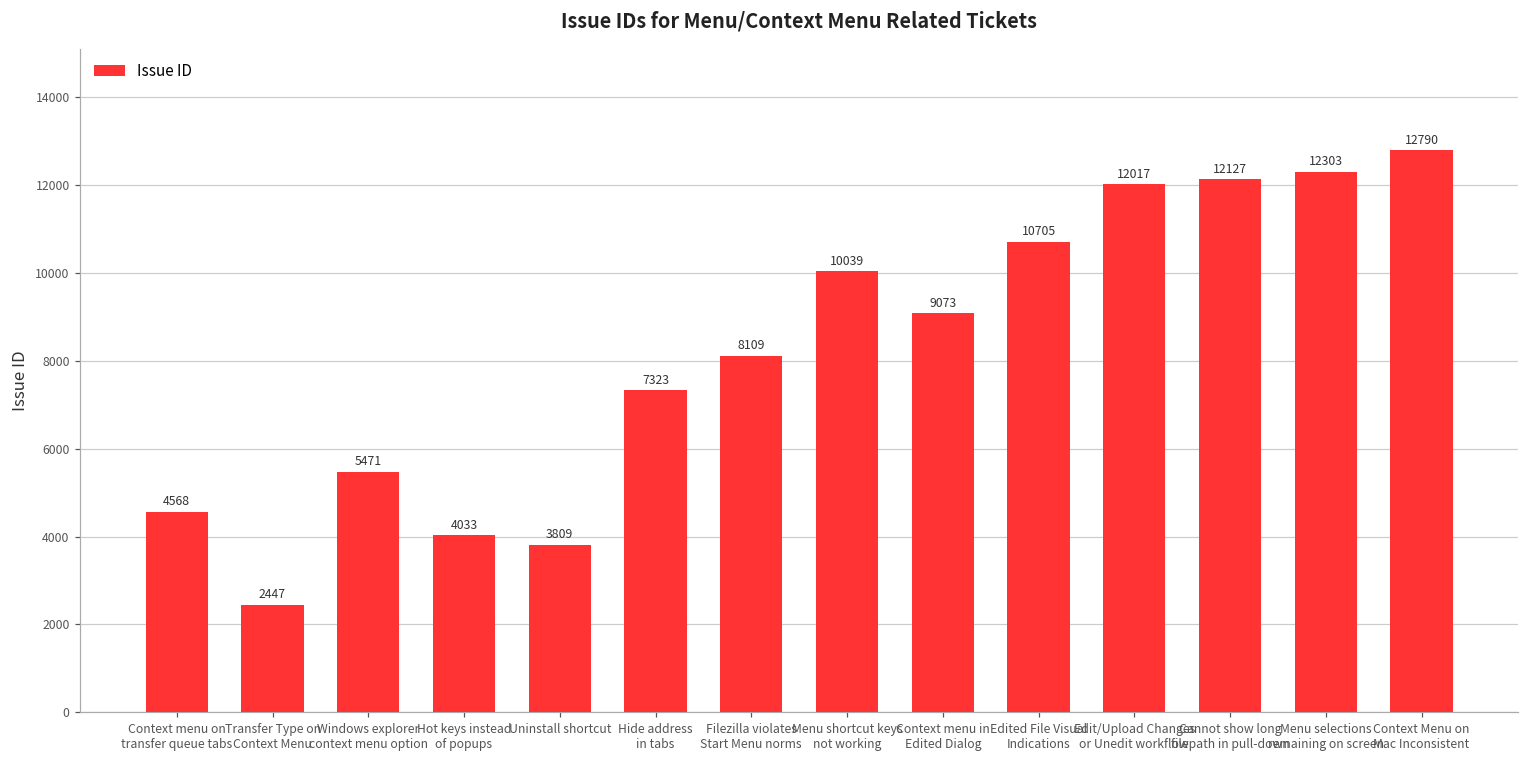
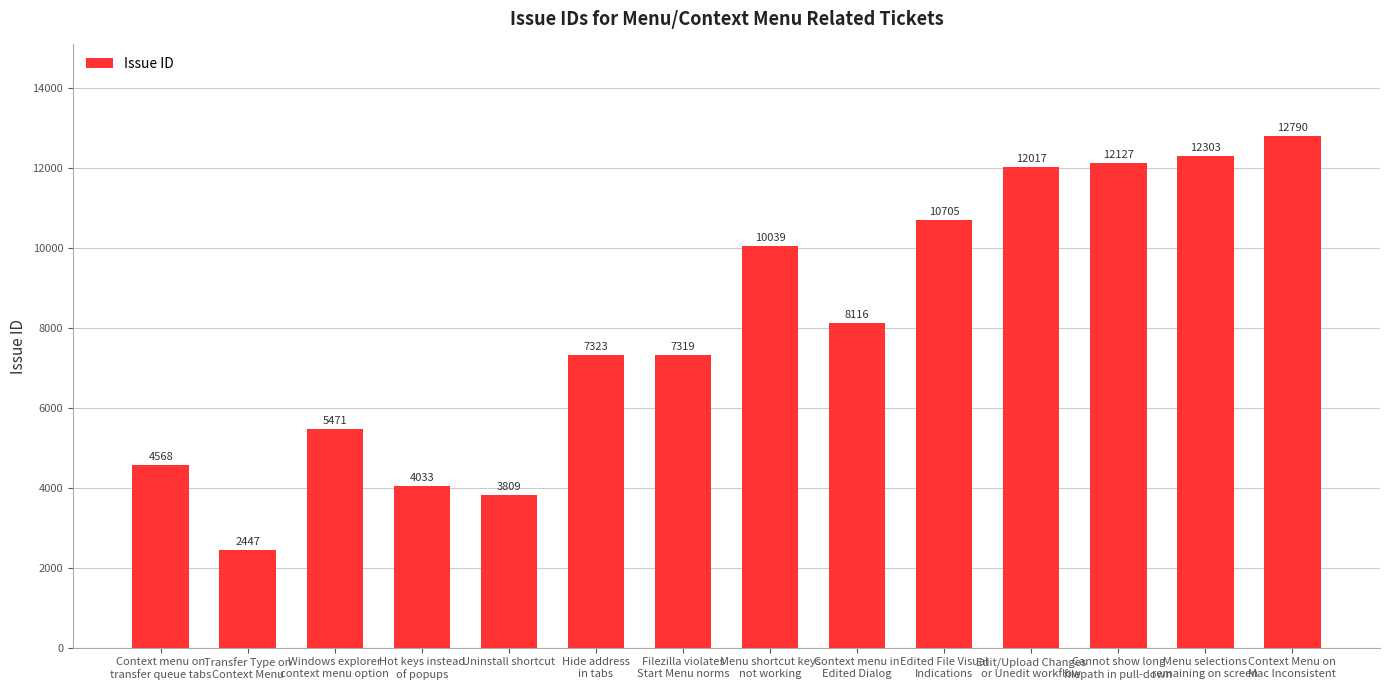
  {
    "Context menu on transfer queue tabs": 4568,
    "Transfer Type on Context Menu": 2447,
    "Windows explorer context menu option": 5471,
    "Hot keys instead of popups": 4033,
    "Uninstall shortcut": 3809,
    "Hide address in tabs": 7323,
-   "Filezilla violates Start Menu norms": 8109,
+   "Filezilla violates Start Menu norms": 7319,
    "Menu shortcut keys not working": 10039,
-   "Context menu in Edited Dialog": 9073,
+   "Context menu in Edited Dialog": 8116,
    "Edited File Visual Indications": 10705,
    "Context Menu on Mac Inconsistent": 12790
  }
